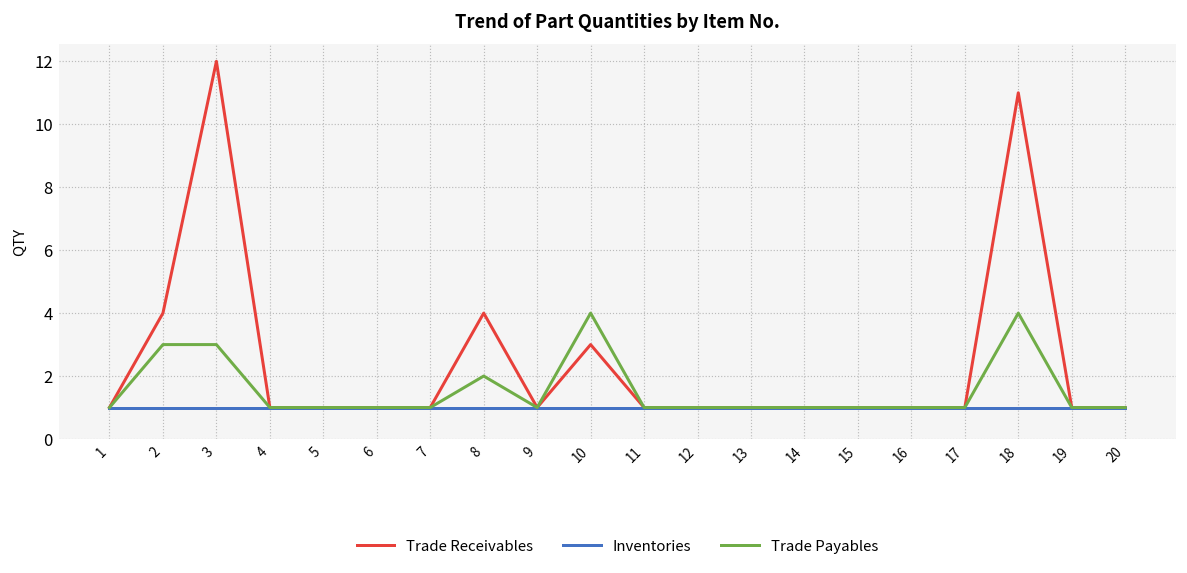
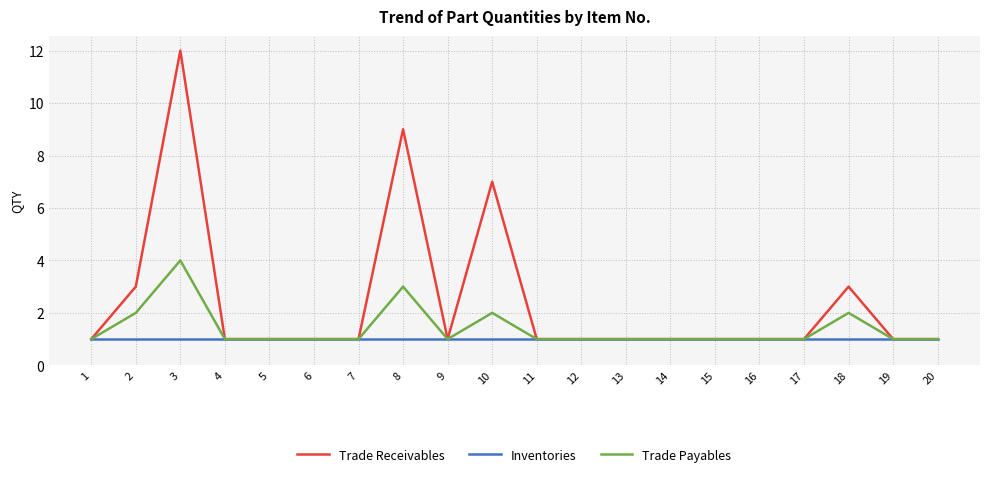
  {
    "Trade Receivables": {
-     "2": 4,
+     "2": 3,
      "3": 12,
-     "8": 4,
-     "10": 3,
-     "18": 11
+     "8": 9,
+     "10": 7,
+     "18": 3
    },
    "Inventories": {
      "2": 1,
      "3": 1,
      "8": 1,
      "10": 1,
      "18": 1
    },
    "Trade Payables": {
-     "2": 3,
-     "3": 3,
-     "8": 2,
-     "10": 4,
-     "18": 4
+     "2": 2,
+     "3": 4,
+     "8": 3,
+     "10": 2,
+     "18": 2
    }
  }
